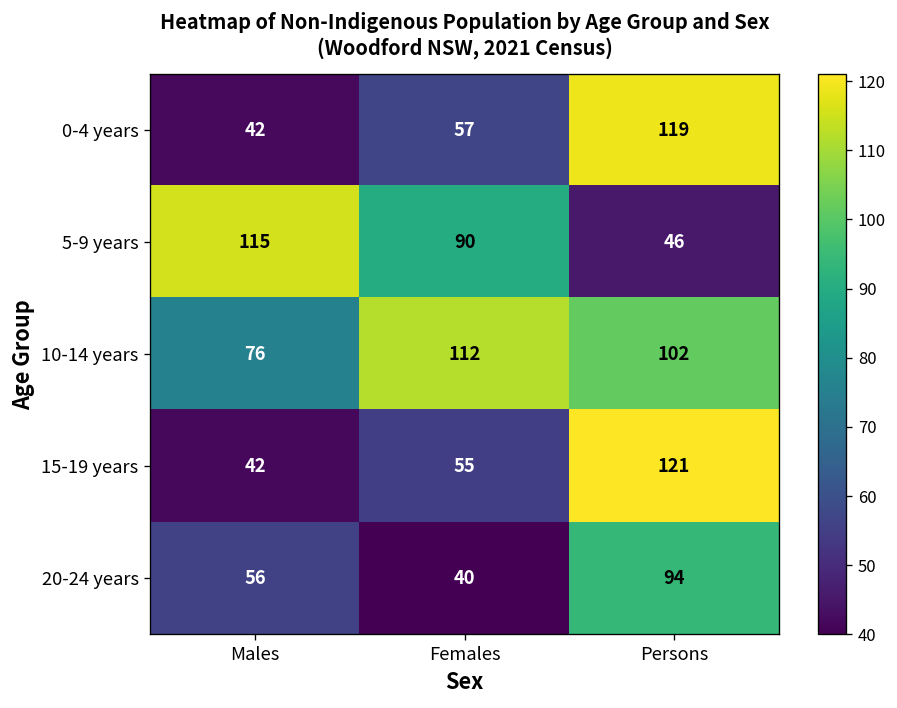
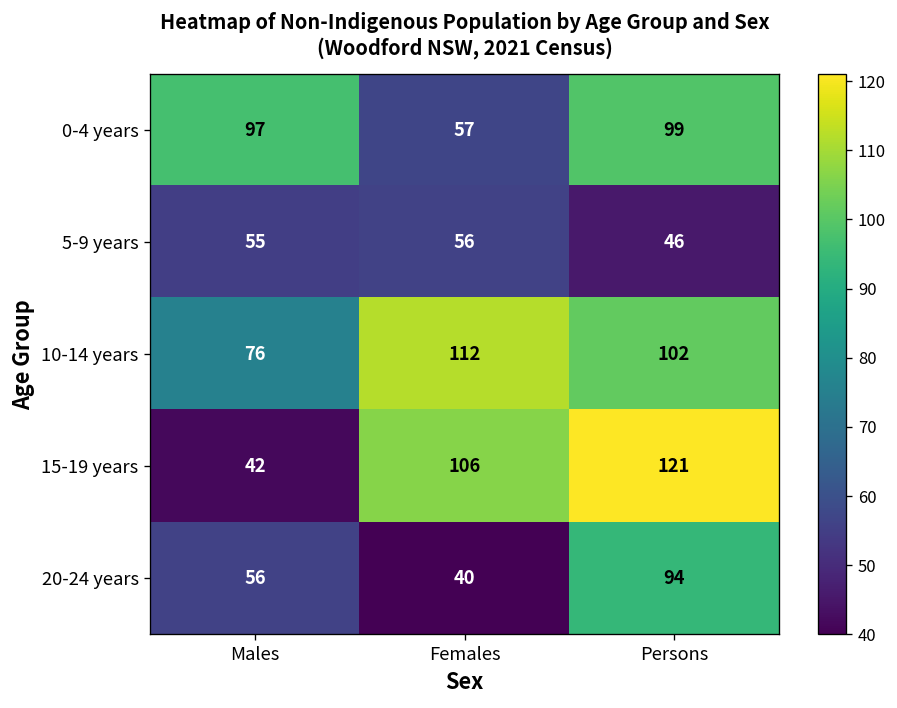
  {
    "0-4 years": {
-     "Males": 42,
+     "Males": 97,
      "Females": 57,
-     "Persons": 119
+     "Persons": 99
    },
    "5-9 years": {
-     "Males": 115,
-     "Females": 90,
+     "Males": 55,
+     "Females": 56,
      "Persons": 46
    },
    "10-14 years": {
      "Males": 76,
      "Females": 112,
      "Persons": 102
    },
    "15-19 years": {
      "Males": 42,
-     "Females": 55,
+     "Females": 106,
      "Persons": 121
    },
    "20-24 years": {
      "Males": 56,
      "Females": 40,
      "Persons": 94
    }
  }
